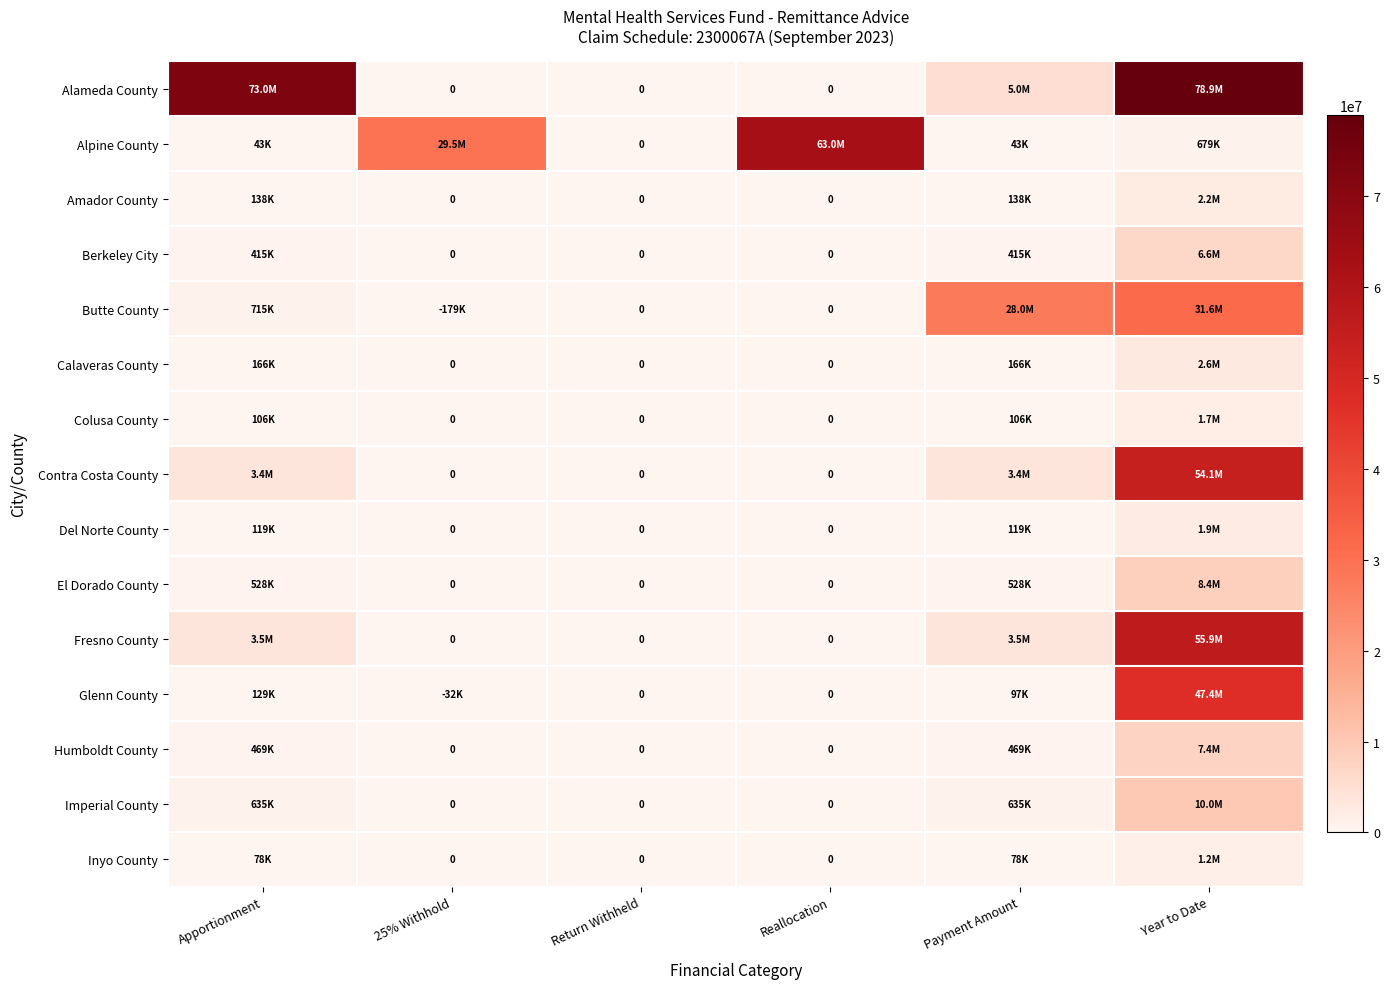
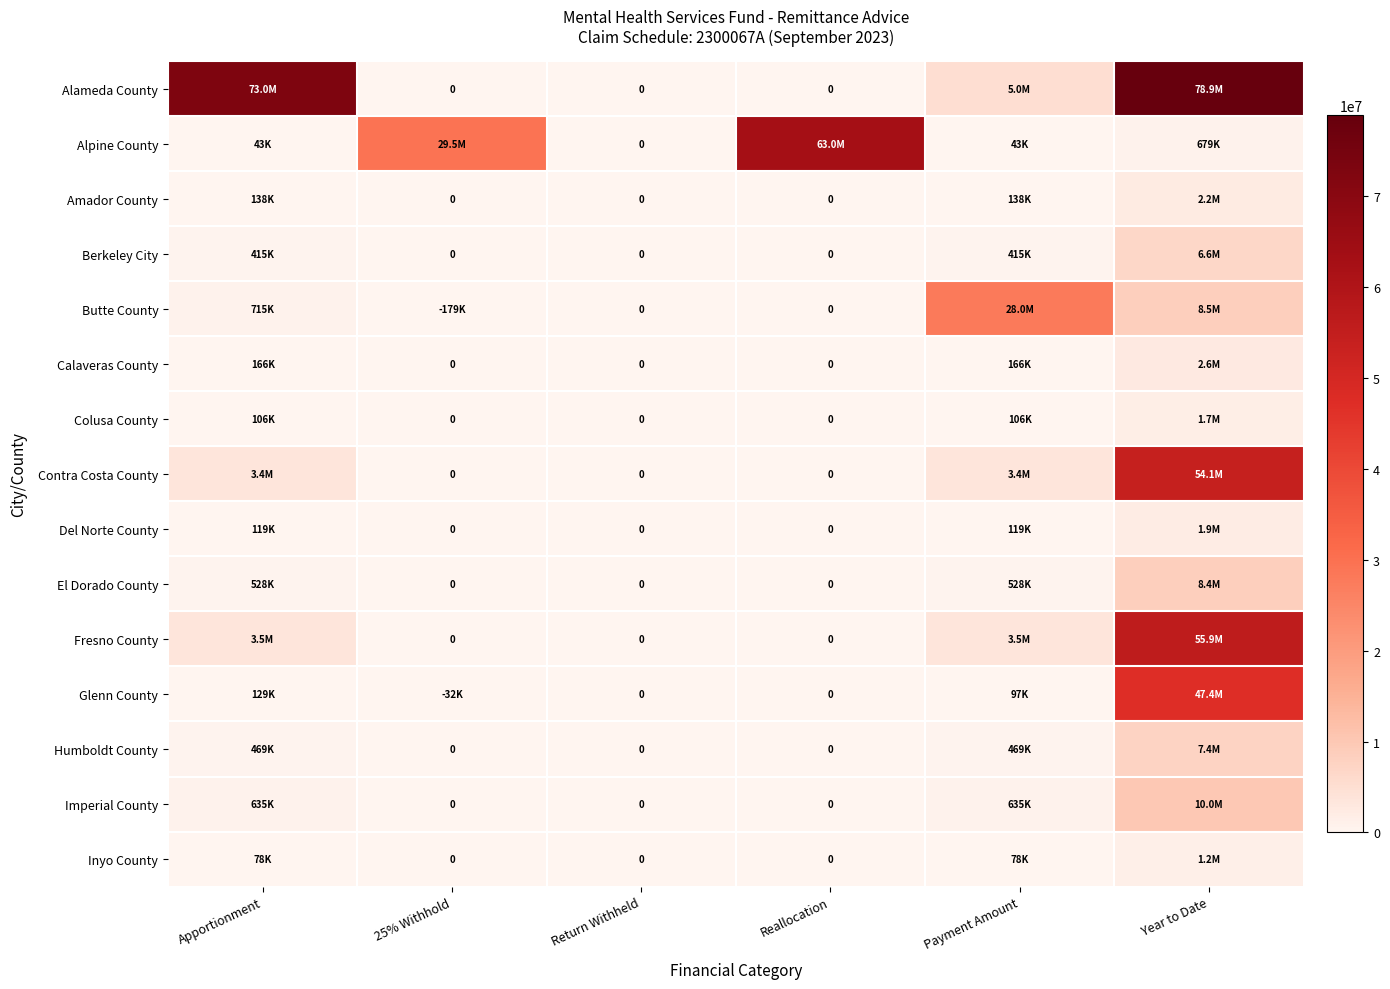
  {
    "Alameda County": {
      "Apportionment": "73.0M",
      "25% Withhold": "0",
      "Return Withheld": "0",
      "Reallocation": "0",
      "Payment Amount": "5.0M",
      "Year to Date": "78.9M"
    },
    "Alpine County": {
      "Apportionment": "43K",
      "25% Withhold": "29.5M",
      "Return Withheld": "0",
      "Reallocation": "63.0M",
      "Payment Amount": "43K",
      "Year to Date": "679K"
    },
    "Amador County": {
      "Apportionment": "138K",
      "25% Withhold": "0",
      "Return Withheld": "0",
      "Reallocation": "0",
      "Payment Amount": "138K",
      "Year to Date": "2.2M"
    },
    "Berkeley City": {
      "Apportionment": "415K",
      "25% Withhold": "0",
      "Return Withheld": "0",
      "Reallocation": "0",
      "Payment Amount": "415K",
      "Year to Date": "6.6M"
    },
    "Butte County": {
      "Apportionment": "715K",
      "25% Withhold": "-179K",
      "Return Withheld": "0",
      "Reallocation": "0",
      "Payment Amount": "28.0M",
-     "Year to Date": "31.6M"
+     "Year to Date": "8.5M"
    },
    "Calaveras County": {
      "Apportionment": "166K",
      "25% Withhold": "0",
      "Return Withheld": "0",
      "Reallocation": "0",
      "Payment Amount": "166K",
      "Year to Date": "2.6M"
    },
    "Colusa County": {
      "Apportionment": "106K",
      "25% Withhold": "0",
      "Return Withheld": "0",
      "Reallocation": "0",
      "Payment Amount": "106K",
      "Year to Date": "1.7M"
    },
    "Contra Costa County": {
      "Apportionment": "3.4M",
      "25% Withhold": "0",
      "Return Withheld": "0",
      "Reallocation": "0",
      "Payment Amount": "3.4M",
      "Year to Date": "54.1M"
    },
    "Del Norte County": {
      "Apportionment": "119K",
      "25% Withhold": "0",
      "Return Withheld": "0",
      "Reallocation": "0",
      "Payment Amount": "119K",
      "Year to Date": "1.9M"
    },
    "El Dorado County": {
      "Apportionment": "528K",
      "25% Withhold": "0",
      "Return Withheld": "0",
      "Reallocation": "0",
      "Payment Amount": "528K",
      "Year to Date": "8.4M"
    },
    "Fresno County": {
      "Apportionment": "3.5M",
      "25% Withhold": "0",
      "Return Withheld": "0",
      "Reallocation": "0",
      "Payment Amount": "3.5M",
      "Year to Date": "55.9M"
    },
    "Glenn County": {
      "Apportionment": "129K",
      "25% Withhold": "-32K",
      "Return Withheld": "0",
      "Reallocation": "0",
      "Payment Amount": "97K",
      "Year to Date": "47.4M"
    },
    "Humboldt County": {
      "Apportionment": "469K",
      "25% Withhold": "0",
      "Return Withheld": "0",
      "Reallocation": "0",
      "Payment Amount": "469K",
      "Year to Date": "7.4M"
    },
    "Imperial County": {
      "Apportionment": "635K",
      "25% Withhold": "0",
      "Return Withheld": "0",
      "Reallocation": "0",
      "Payment Amount": "635K",
      "Year to Date": "10.0M"
    },
    "Inyo County": {
      "Apportionment": "78K",
      "25% Withhold": "0",
      "Return Withheld": "0",
      "Reallocation": "0",
      "Payment Amount": "78K",
      "Year to Date": "1.2M"
    }
  }
